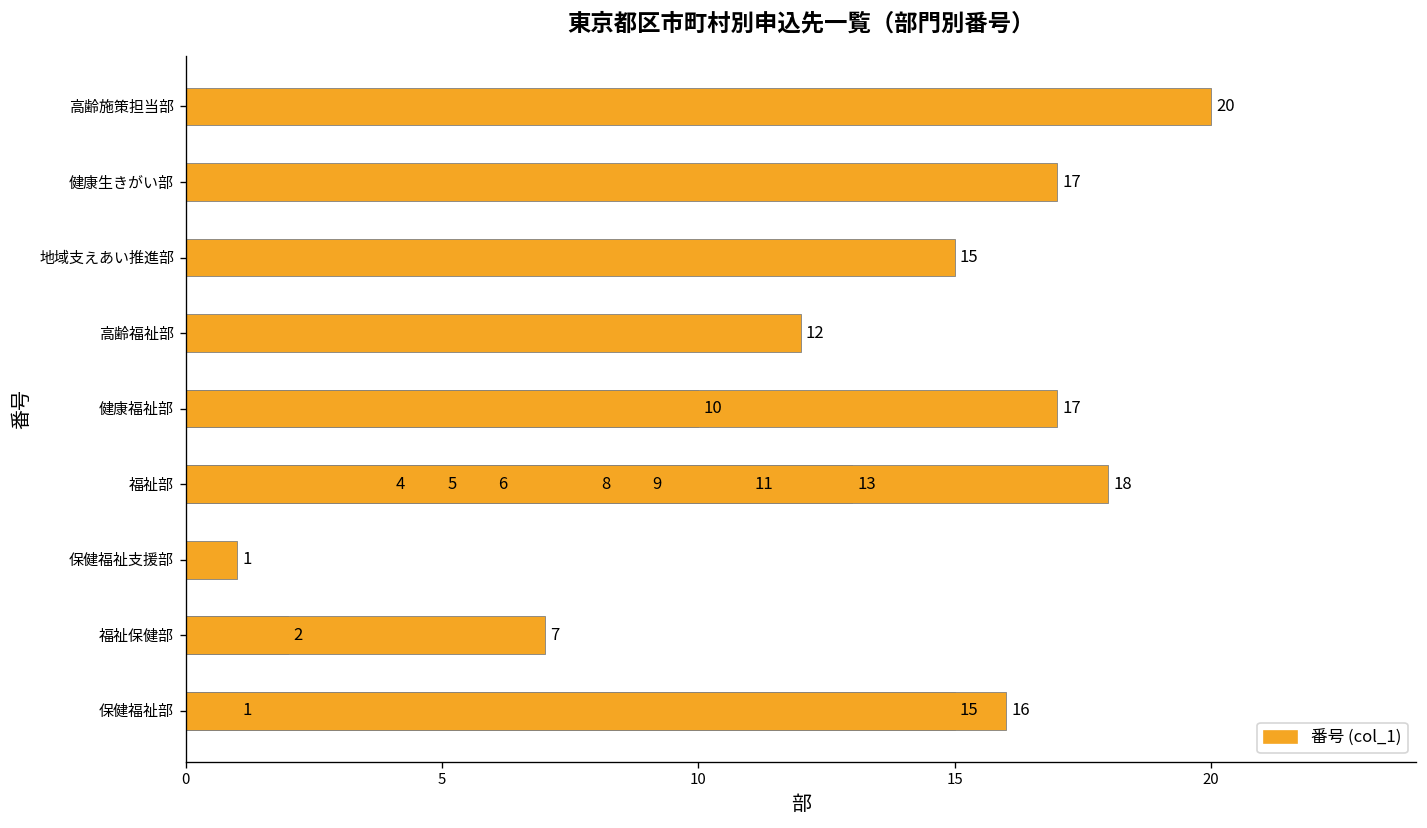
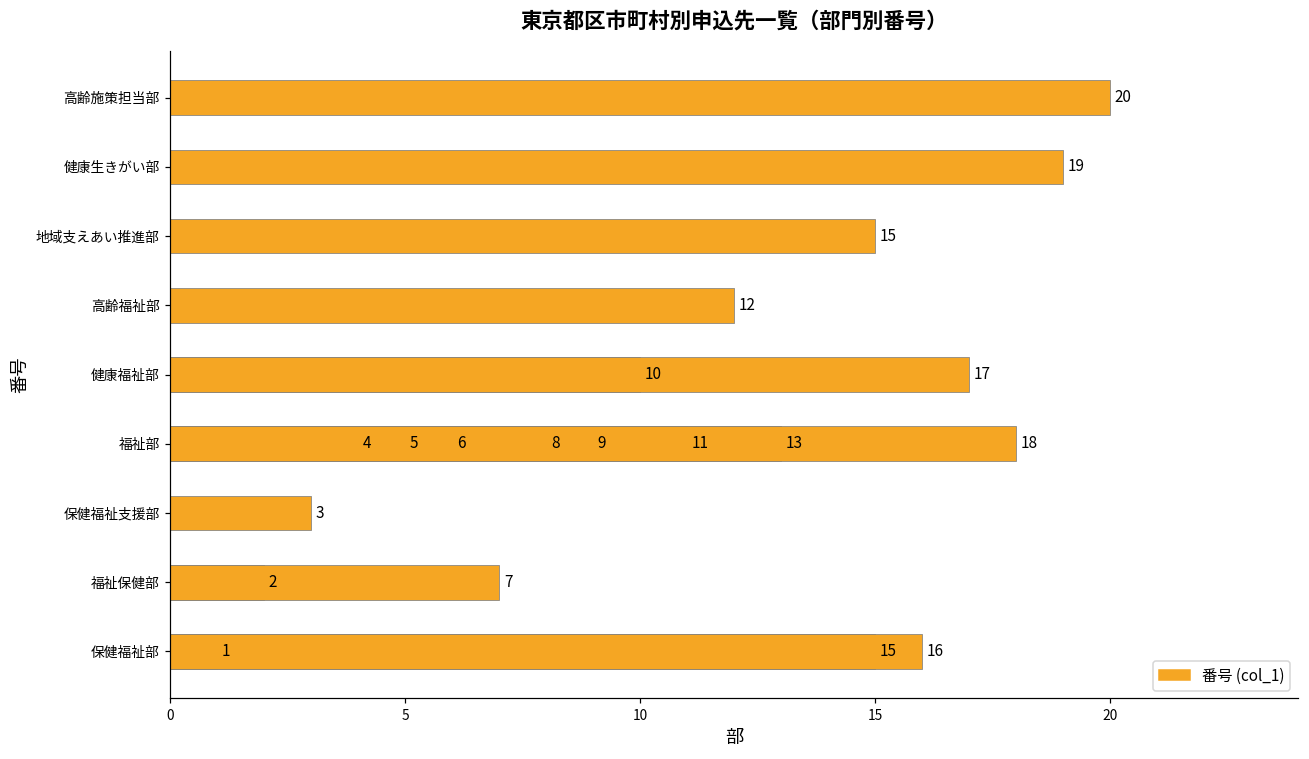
  {
    "高齢施策担当部": 20,
-   "健康生きがい部": 17,
+   "健康生きがい部": 19,
    "地域支えあい推進部": 15,
    "高齢福祉部": 12,
-   "保健福祉支援部": 1
+   "保健福祉支援部": 3
  }
